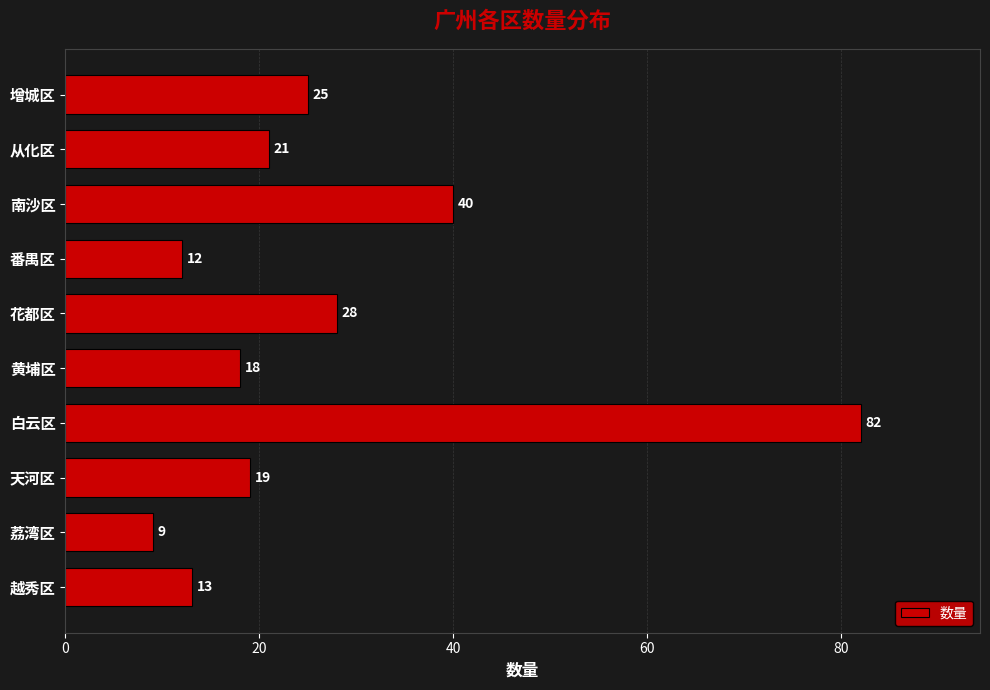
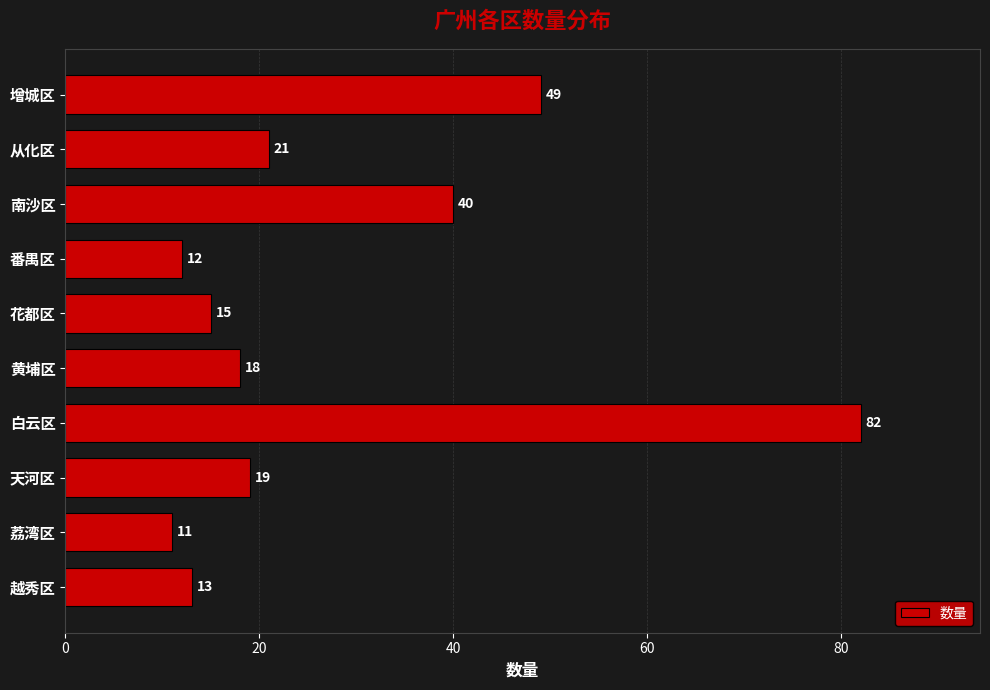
  {
-   "增城区": 25,
+   "增城区": 49,
    "从化区": 21,
    "南沙区": 40,
    "番禺区": 12,
-   "花都区": 28,
+   "花都区": 15,
    "黄埔区": 18,
    "白云区": 82,
    "天河区": 19,
-   "荔湾区": 9,
+   "荔湾区": 11,
    "越秀区": 13
  }
